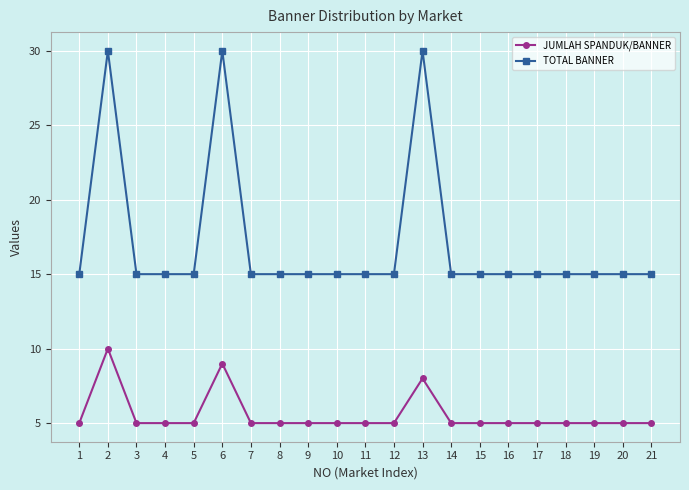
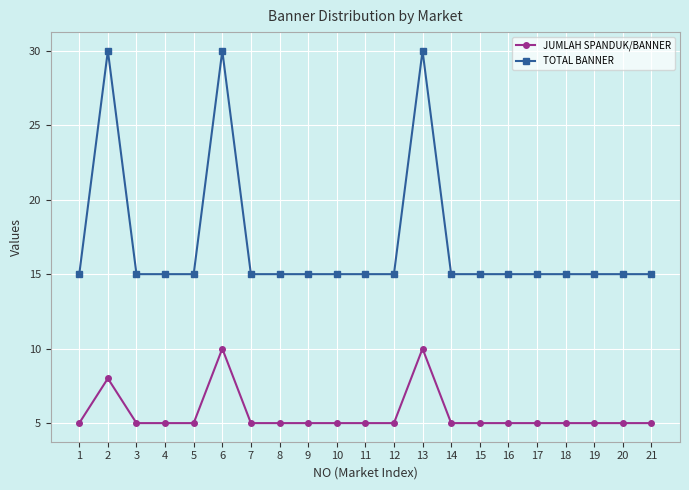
  {
    "JUMLAH SPANDUK/BANNER": {
      "1": 5,
-     "2": 10,
+     "2": 8,
      "3": 5,
      "4": 5,
      "5": 5,
-     "6": 9,
+     "6": 10,
      "7": 5,
      "8": 5,
      "9": 5,
      "10": 5,
      "11": 5,
      "12": 5,
-     "13": 8,
+     "13": 10,
      "14": 5,
      "15": 5,
      "16": 5,
      "17": 5,
      "18": 5,
      "19": 5,
      "20": 5,
      "21": 5
    },
    "TOTAL BANNER": {
      "1": 15,
      "2": 30,
      "3": 15,
      "4": 15,
      "5": 15,
      "6": 30,
      "7": 15,
      "8": 15,
      "9": 15,
      "10": 15,
      "11": 15,
      "12": 15,
      "13": 30,
      "14": 15,
      "15": 15,
      "16": 15,
      "17": 15,
      "18": 15,
      "19": 15,
      "20": 15,
      "21": 15
    }
  }
